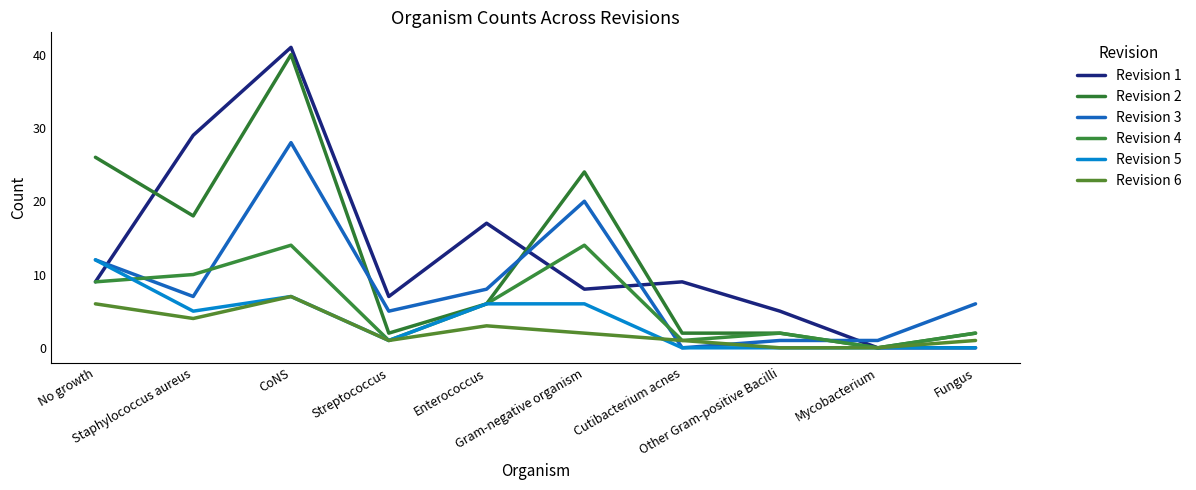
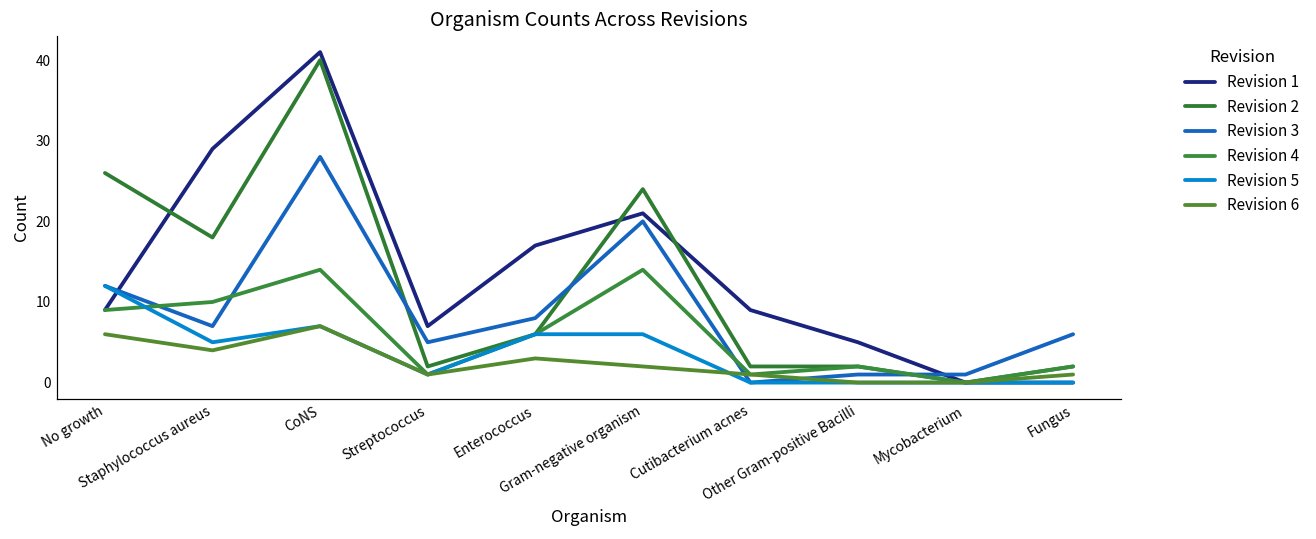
  {
    "Revision 1": {
      "Staphylococcus aureus": 29,
      "CoNS": 41,
      "Streptococcus": 7,
      "Enterococcus": 17,
-     "Gram-negative organism": 8,
+     "Gram-negative organism": 21,
      "Cutibacterium acnes": 9,
      "Other Gram-positive Bacilli": 5
    }
  }
